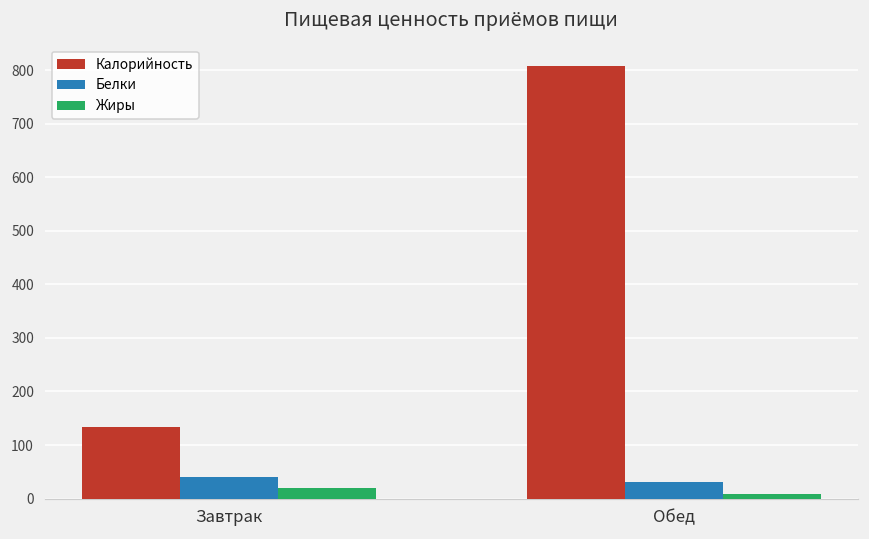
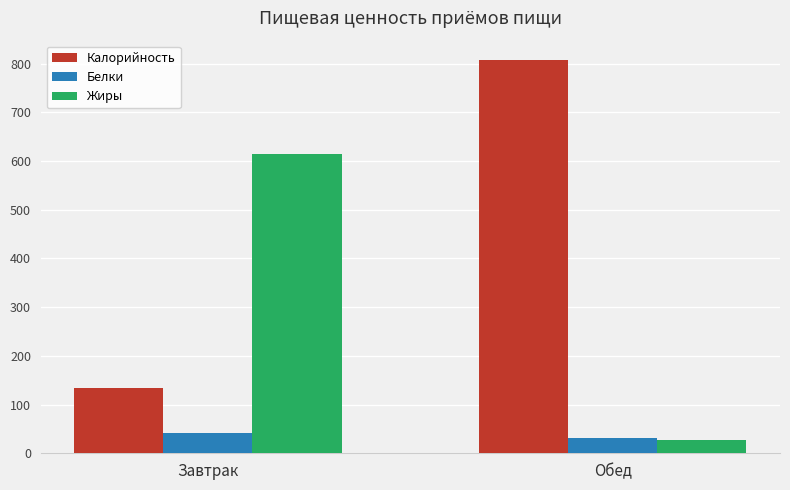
  {
    "Калорийность": {
      "Завтрак": 130,
      "Обед": 810
    },
    "Белки": {
      "Завтрак": 40,
      "Обед": 30
    },
    "Жиры": {
-     "Завтрак": 20,
-     "Обед": 10
+     "Завтрак": 620,
+     "Обед": 30
    }
  }
